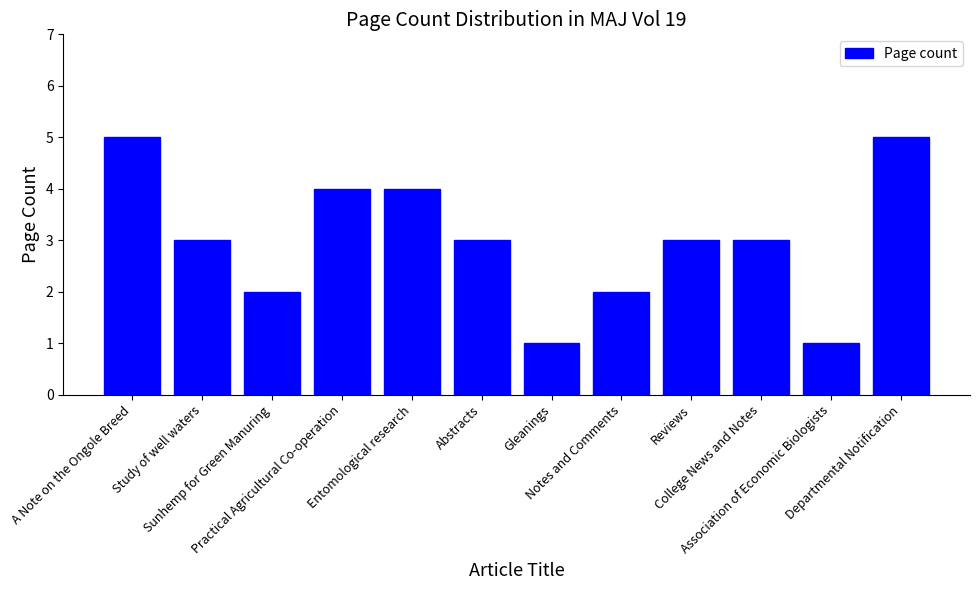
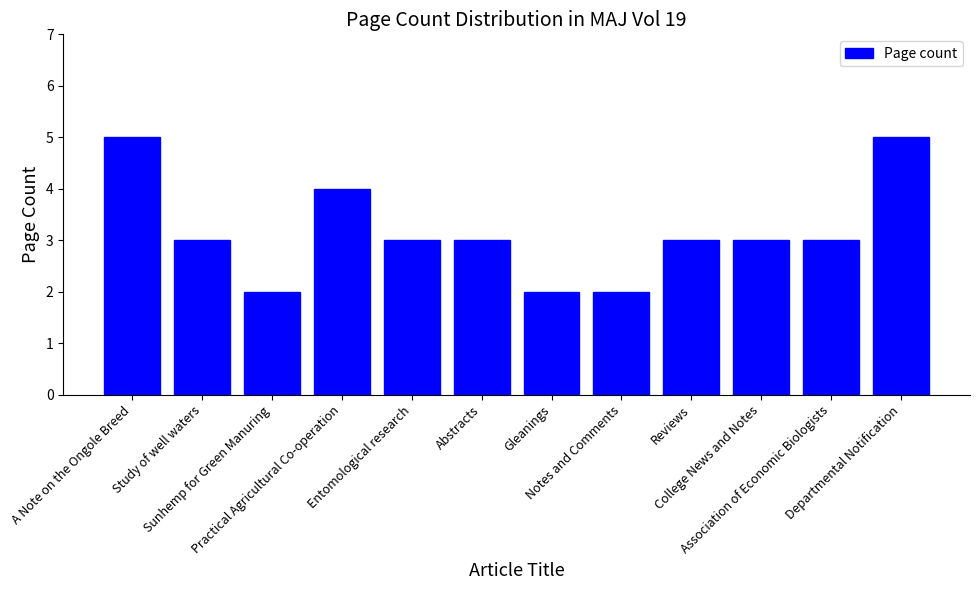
  {
    "A Note on the Ongole Breed": 5,
    "Study of well waters": 3,
    "Sunhemp for Green Manuring": 2,
    "Practical Agricultural Co-operation": 4,
-   "Entomological research": 4,
+   "Entomological research": 3,
    "Abstracts": 3,
-   "Gleanings": 1,
+   "Gleanings": 2,
    "Notes and Comments": 2,
    "Reviews": 3,
    "College News and Notes": 3,
-   "Association of Economic Biologists": 1,
+   "Association of Economic Biologists": 3,
    "Departmental Notification": 5
  }
